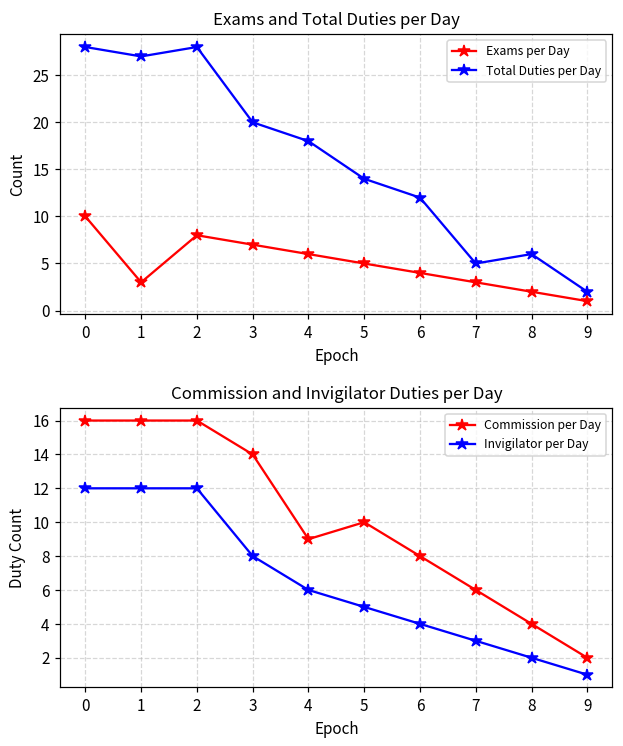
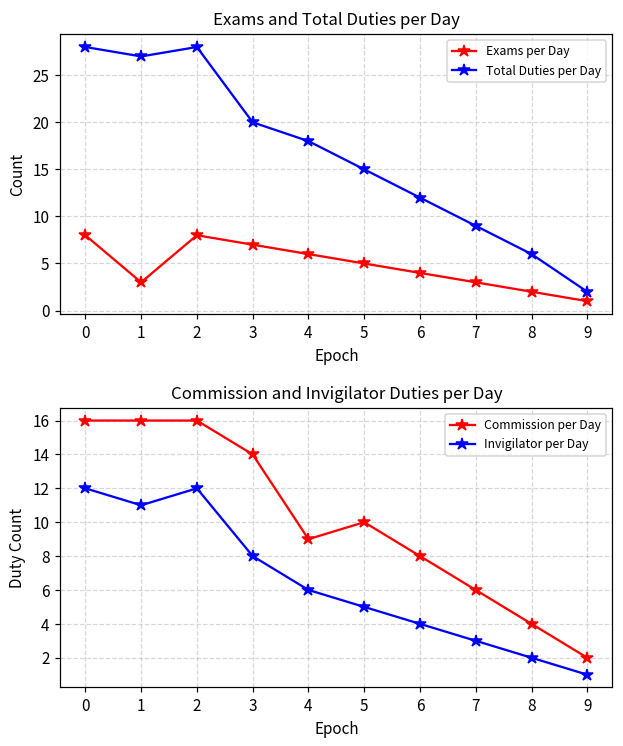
  {
    "Exams and Total Duties per Day": {
      "Exams per Day": {
-       "0": 10,
+       "0": 8,
        "1": 3,
        "2": 8,
        "3": 7,
        "4": 6,
        "5": 5,
        "6": 4,
        "7": 3,
        "8": 2,
        "9": 1
      },
      "Total Duties per Day": {
        "0": 28,
        "1": 27,
        "2": 28,
        "3": 20,
        "4": 18,
-       "5": 14,
+       "5": 15,
        "6": 12,
-       "7": 5,
+       "7": 9,
        "8": 6,
        "9": 2
      }
    },
    "Commission and Invigilator Duties per Day": {
      "Commission per Day": {
        "0": 16,
        "1": 16,
        "2": 16,
        "3": 14,
        "4": 9,
        "5": 10,
        "6": 8,
        "7": 6,
        "8": 4,
        "9": 2
      },
      "Invigilator per Day": {
        "0": 12,
-       "1": 12,
+       "1": 11,
        "2": 12,
        "3": 8,
        "4": 6,
        "5": 5,
        "6": 4,
        "7": 3,
        "8": 2,
        "9": 1
      }
    }
  }
